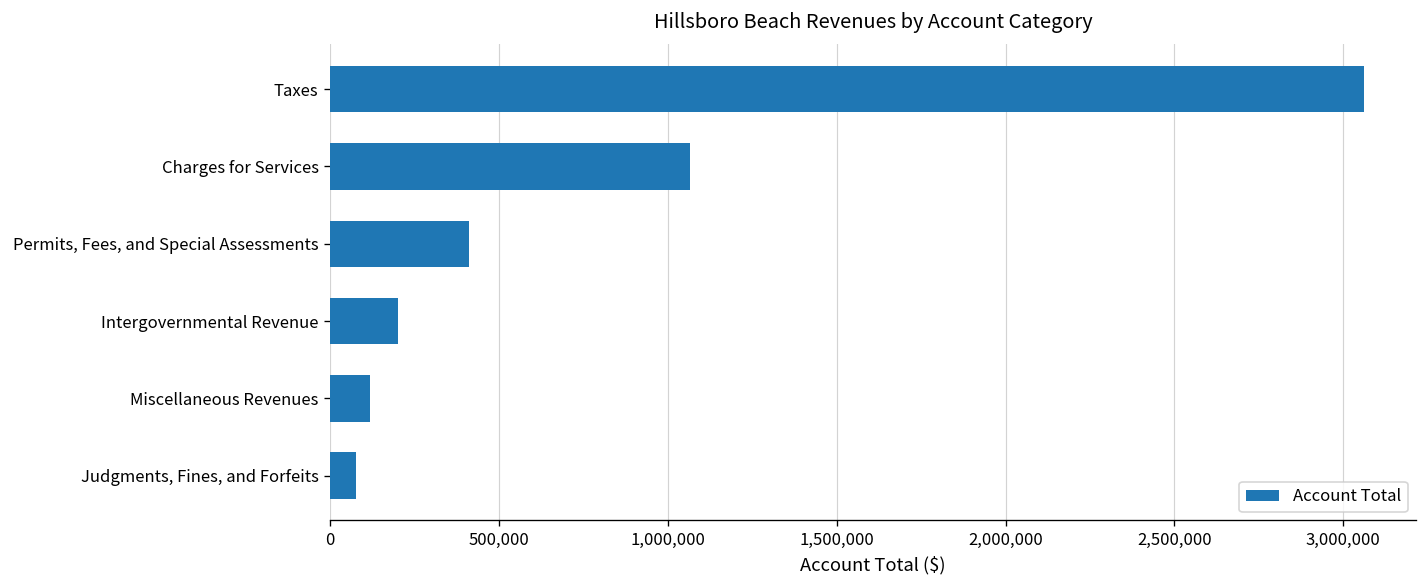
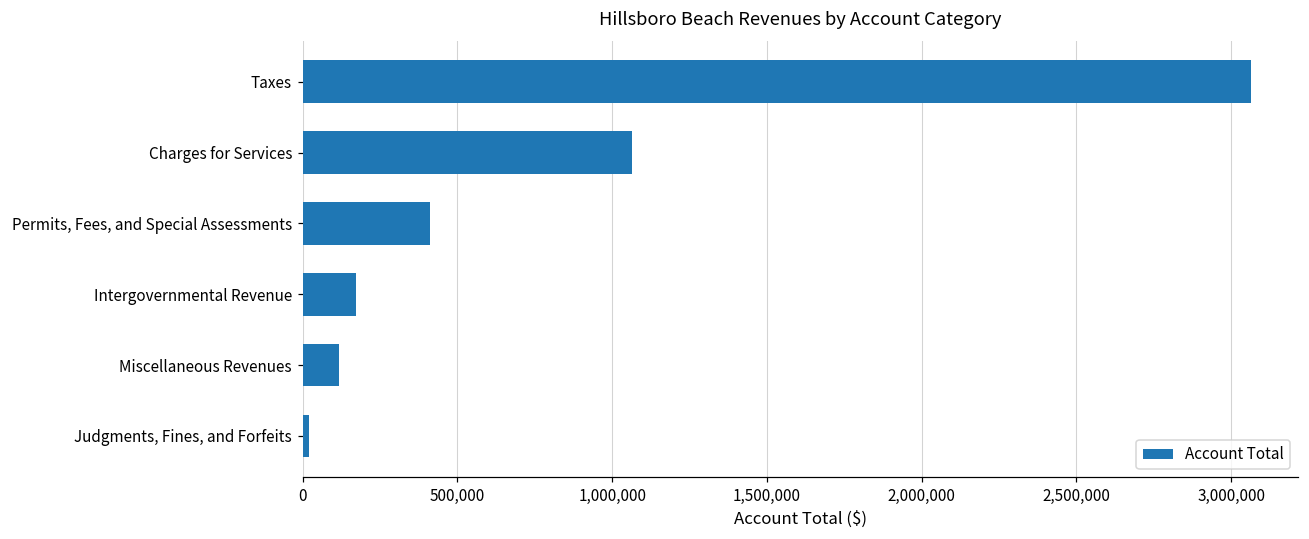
  {
    "Taxes": "3,060,000",
    "Charges for Services": "1,060,000",
    "Permits, Fees, and Special Assessments": "410,000",
-   "Intergovernmental Revenue": "200,000",
+   "Intergovernmental Revenue": "170,000",
    "Miscellaneous Revenues": "120,000",
-   "Judgments, Fines, and Forfeits": "80,000"
+   "Judgments, Fines, and Forfeits": "20,000"
  }
